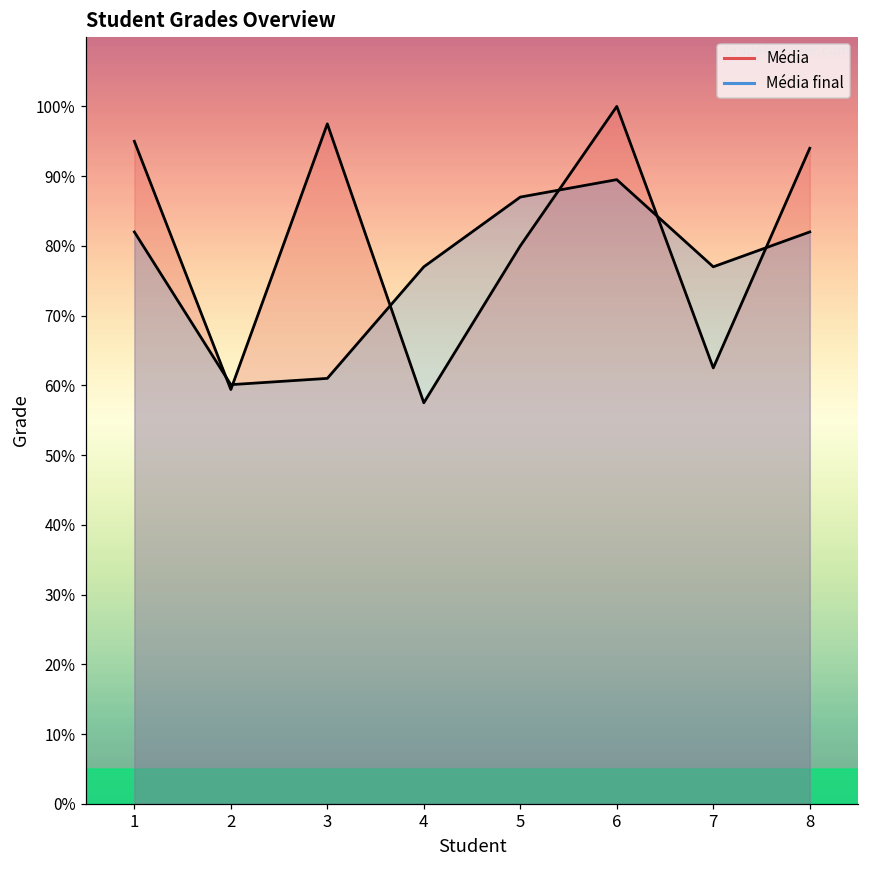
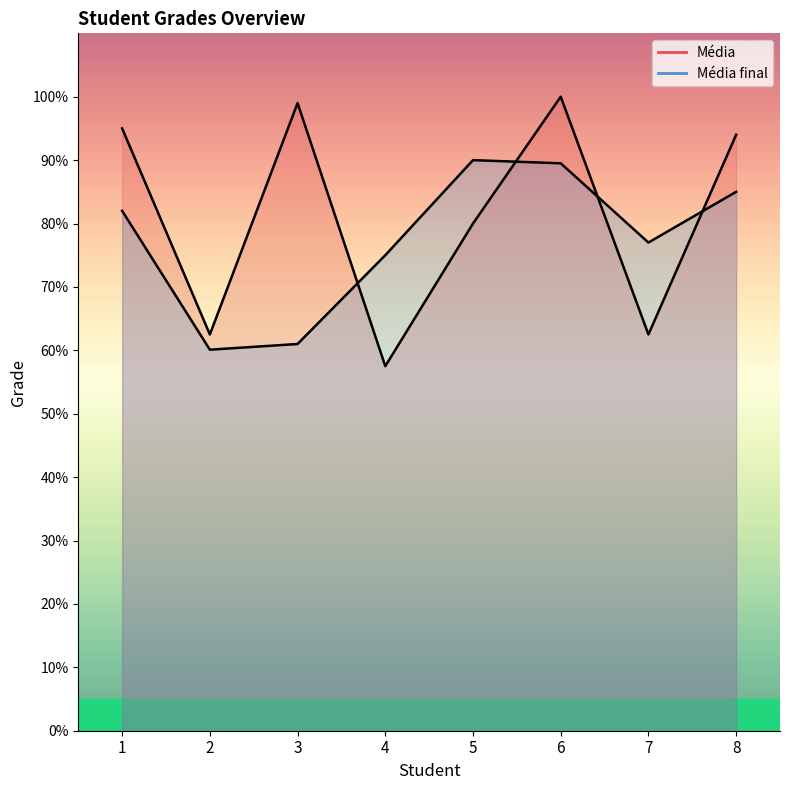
  {
    "Média": {
      "1": "95%",
-     "2": "59%",
-     "3": "98%",
+     "2": "63%",
+     "3": "99%",
      "4": "58%",
      "5": "80%",
      "6": "100%",
      "7": "63%",
      "8": "94%"
    },
    "Média final": {
      "1": "82%",
      "2": "60%",
      "3": "61%",
-     "4": "77%",
-     "5": "87%",
+     "4": "75%",
+     "5": "90%",
      "6": "90%",
      "7": "77%",
-     "8": "82%"
+     "8": "85%"
    }
  }
